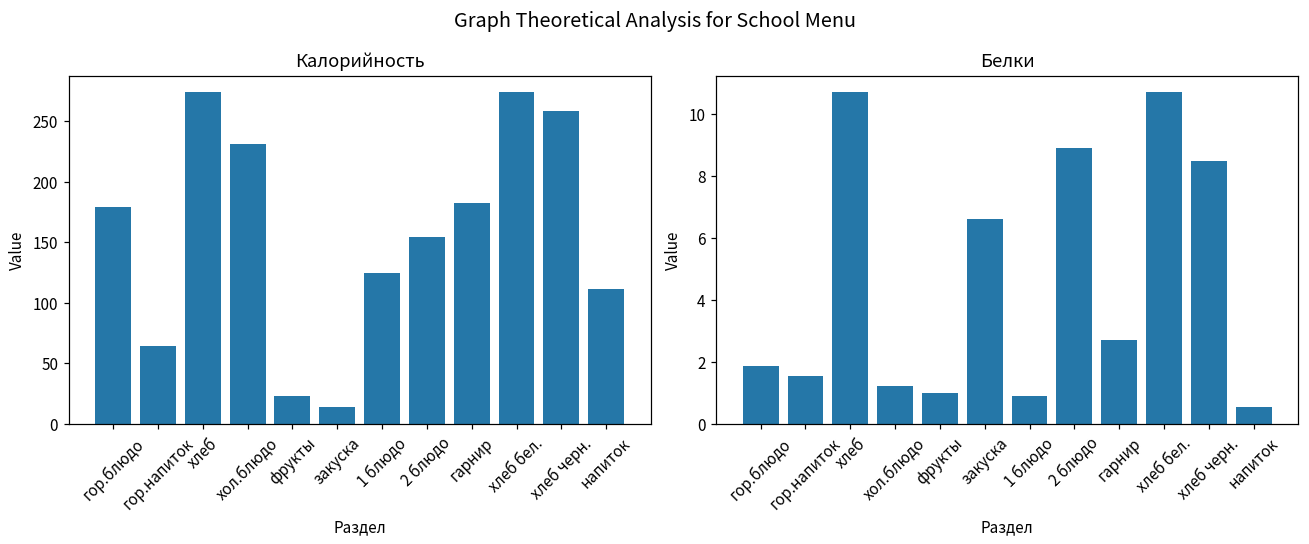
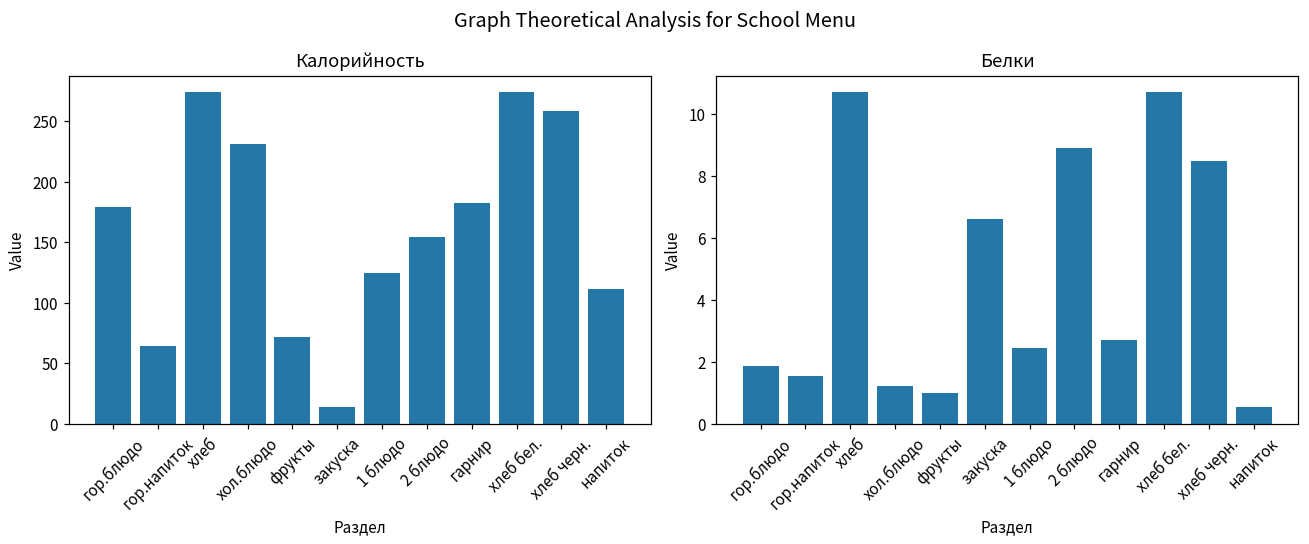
  {
    "Калорийность": {
      "гор.блюдо": 179,
      "гор.напиток": 64,
      "хлеб": 274,
      "хол.блюдо": 231,
-     "фрукты": 23,
+     "фрукты": 72,
      "закуска": 14,
      "1 блюдо": 125,
      "2 блюдо": 155,
      "гарнир": 183,
      "хлеб бел.": 274,
      "хлеб черн.": 259,
      "напиток": 112
    },
    "Белки": {
      "гор.блюдо": 1.9,
      "гор.напиток": 1.5,
      "хлеб": 10.7,
      "хол.блюдо": 1.2,
      "фрукты": 1.0,
      "закуска": 6.6,
-     "1 блюдо": 0.9,
+     "1 блюдо": 2.4,
      "2 блюдо": 8.9,
      "гарнир": 2.7,
      "хлеб бел.": 10.7,
      "хлеб черн.": 8.5,
      "напиток": 0.6
    }
  }
